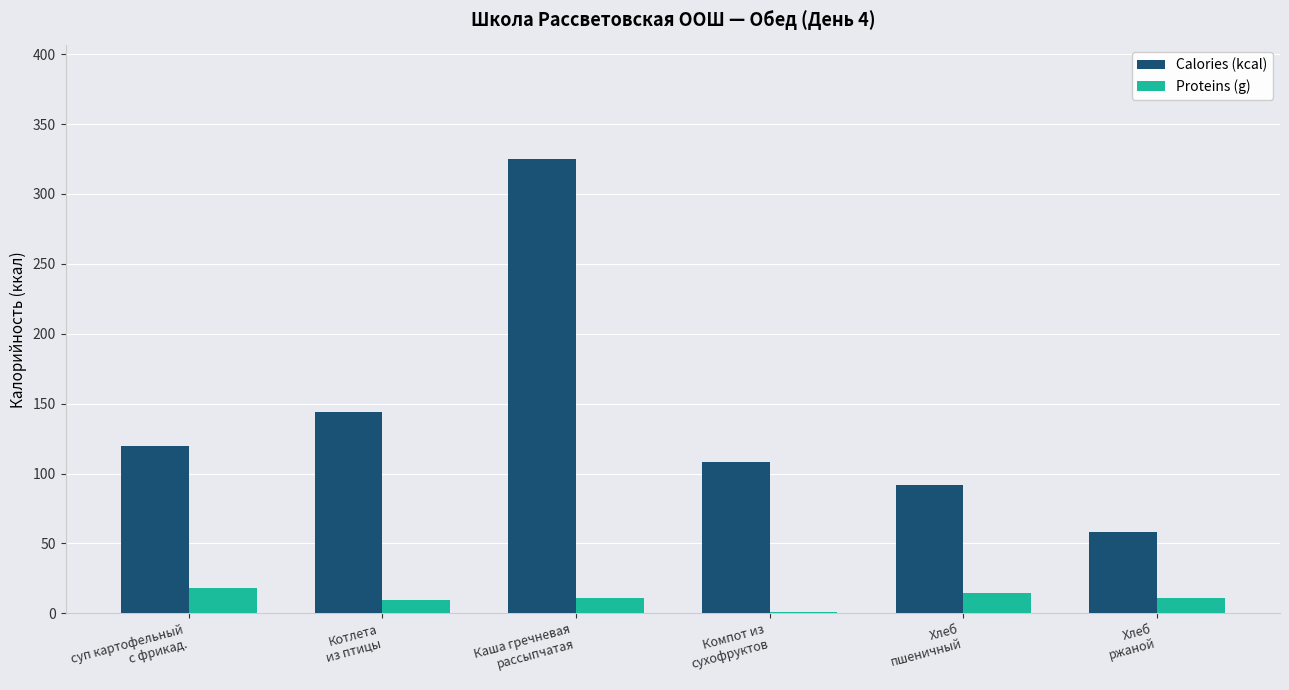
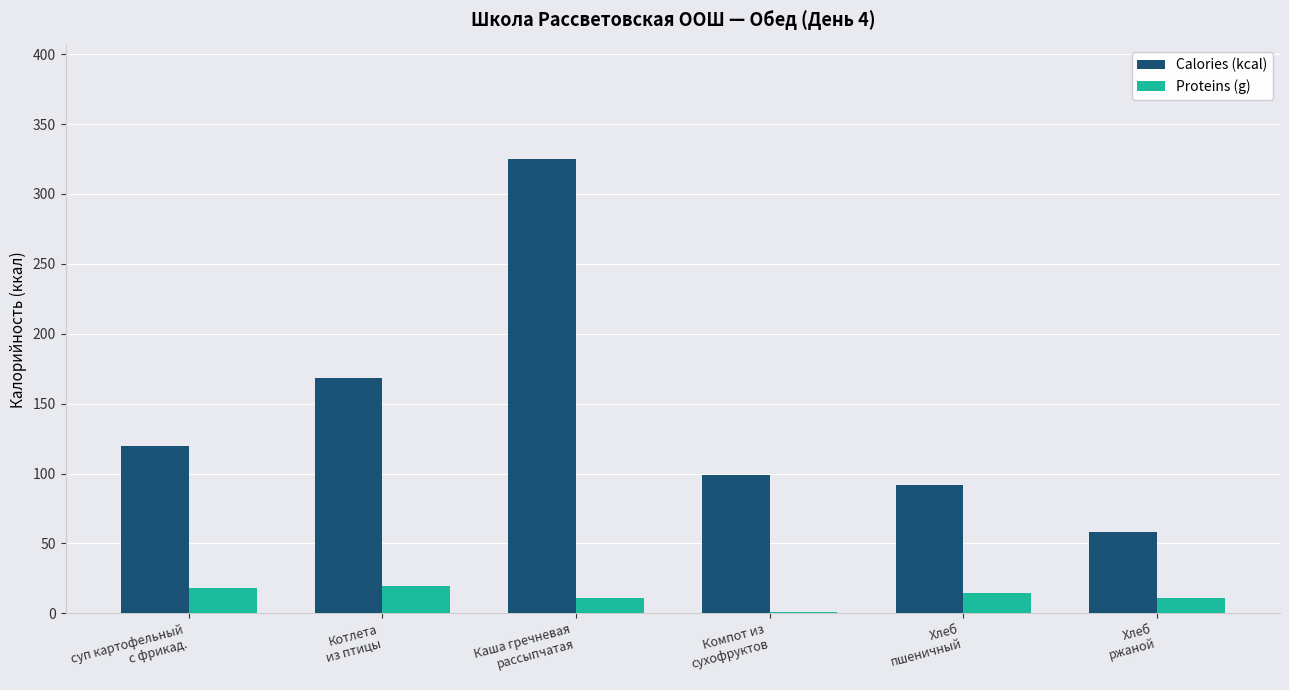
  {
    "Calories (kcal)": {
      "суп картофельный с фрикад.": 120,
-     "Котлета из птицы": 144,
+     "Котлета из птицы": 168,
      "Каша гречневая рассыпчатая": 325,
-     "Компот из сухофруктов": 108,
+     "Компот из сухофруктов": 99,
      "Хлеб пшеничный": 92,
      "Хлеб ржаной": 58
    },
    "Proteins (g)": {
      "суп картофельный с фрикад.": 18,
-     "Котлета из птицы": 9,
+     "Котлета из птицы": 19,
      "Каша гречневая рассыпчатая": 11,
      "Хлеб пшеничный": 15,
      "Хлеб ржаной": 11
    }
  }
